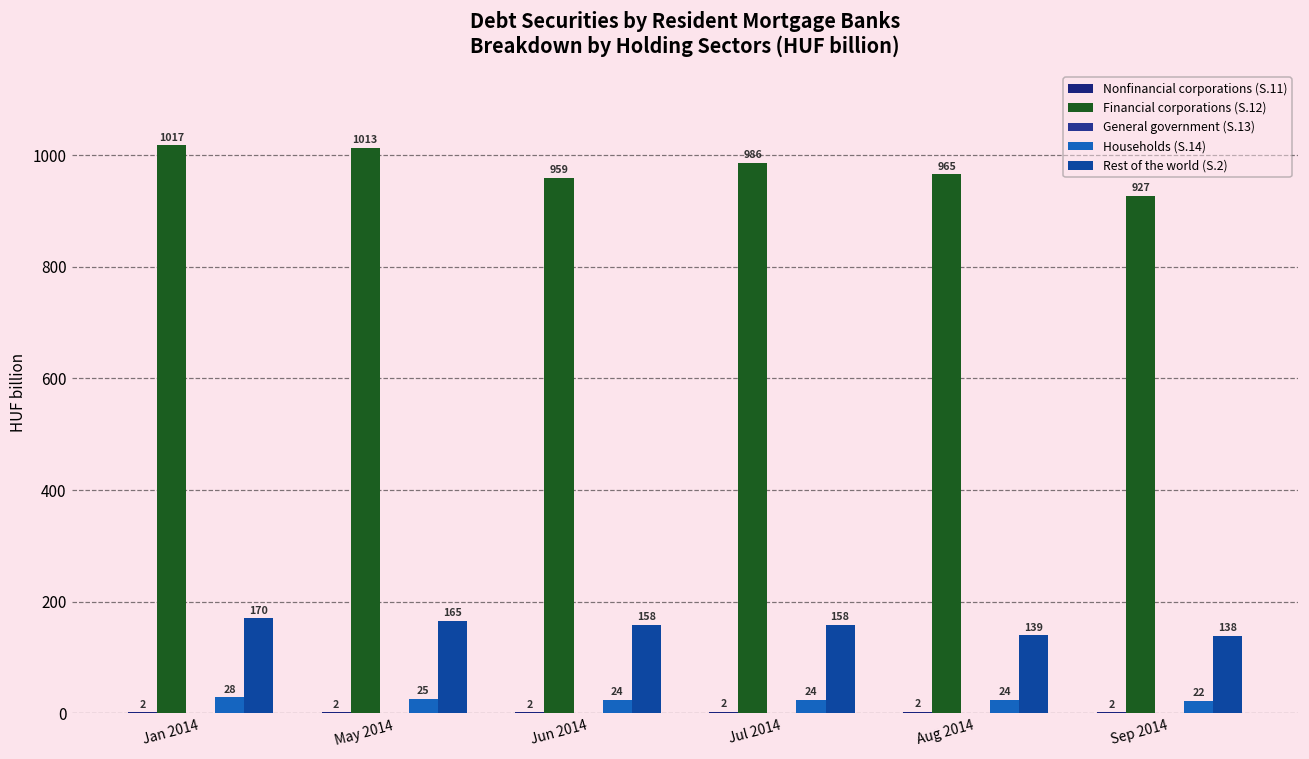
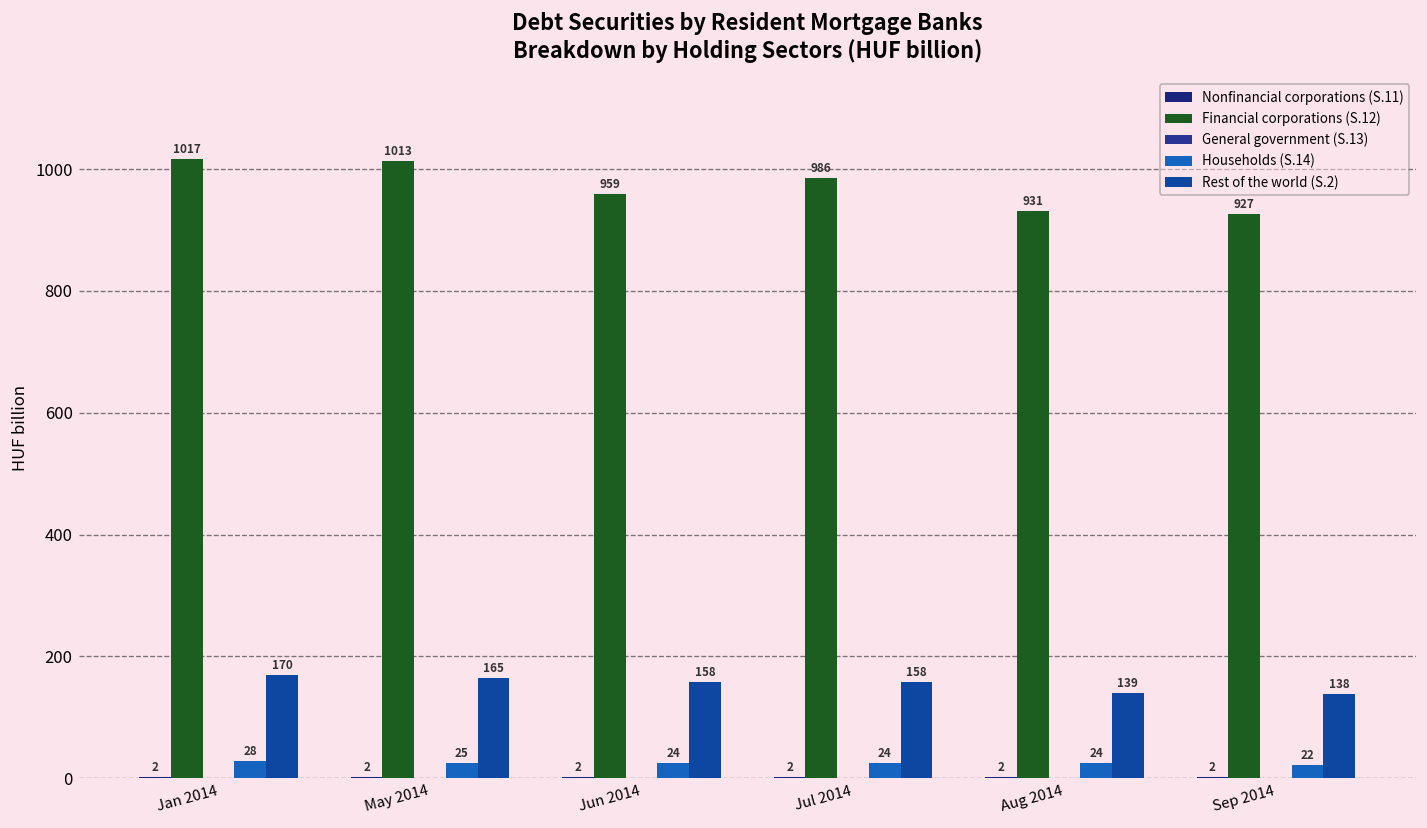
  {
    "Financial corporations (S.12)": {
      "Jan 2014": 1017,
      "May 2014": 1013,
      "Jun 2014": 959,
      "Jul 2014": 986,
-     "Aug 2014": 965,
+     "Aug 2014": 931,
      "Sep 2014": 927
    }
  }
